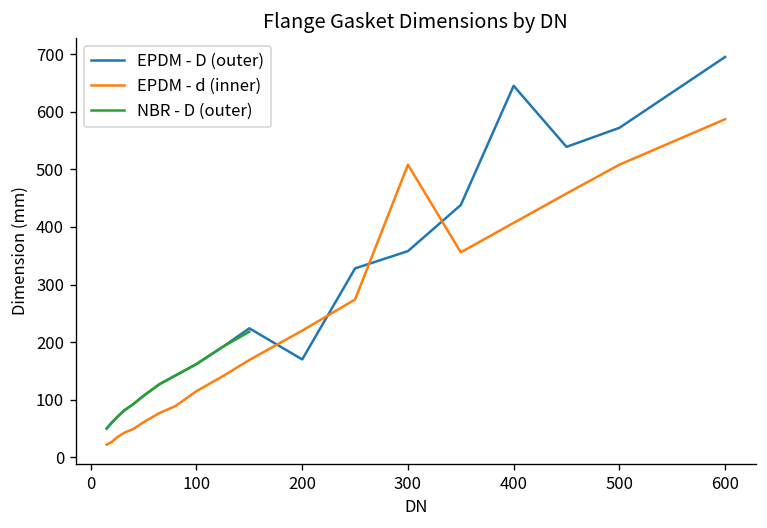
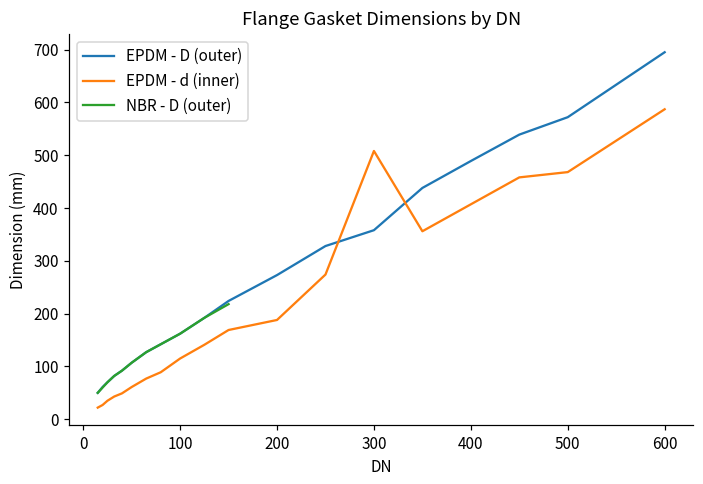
  {
    "EPDM - D (outer)": {
-     "200": 170,
+     "200": 270,
      "300": 360,
-     "400": 650,
+     "400": 490,
      "500": 570,
      "600": 700
    },
    "EPDM - d (inner)": {
      "100": 120,
-     "200": 220,
+     "200": 190,
      "300": 510,
      "400": 410,
-     "500": 510,
+     "500": 470,
      "600": 590
    }
  }
